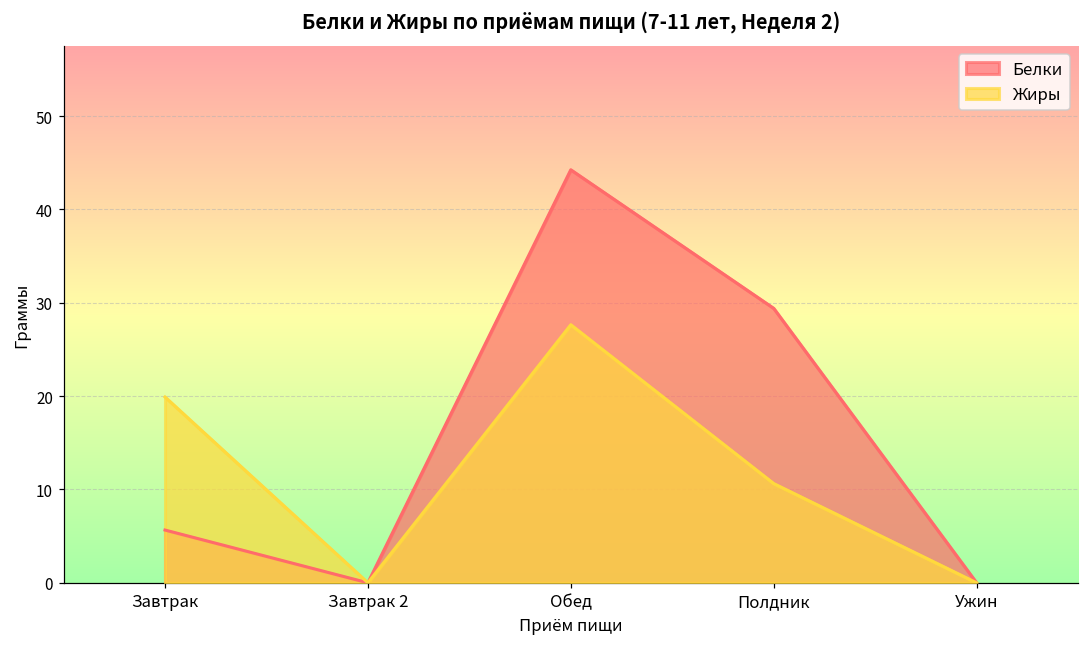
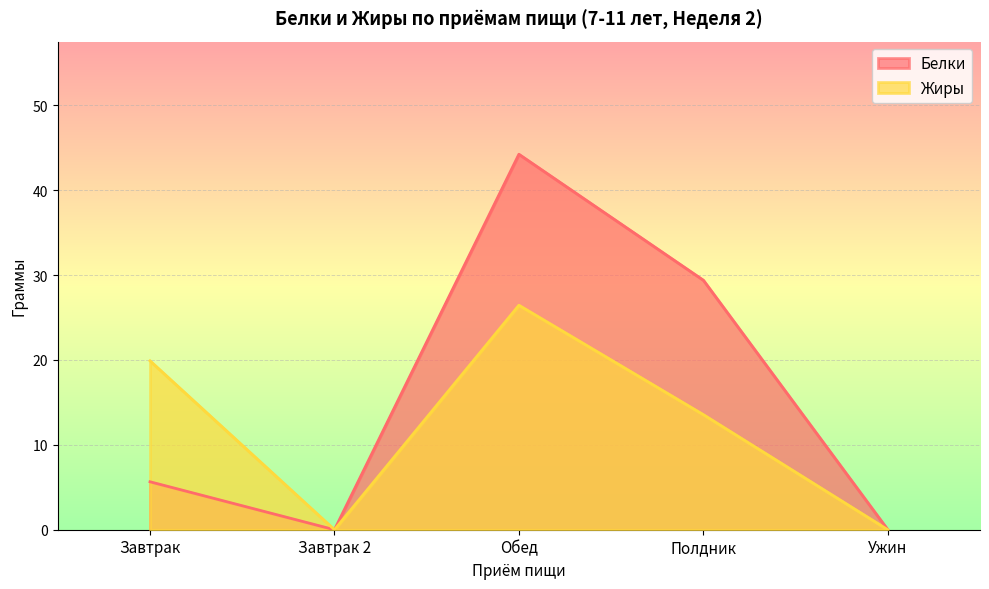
  {
    "Белки": {
      "Завтрак": 6,
      "Обед": 44,
      "Полдник": 29
    },
    "Жиры": {
      "Завтрак": 20,
-     "Обед": 28,
-     "Полдник": 11
+     "Обед": 26,
+     "Полдник": 14
    }
  }
